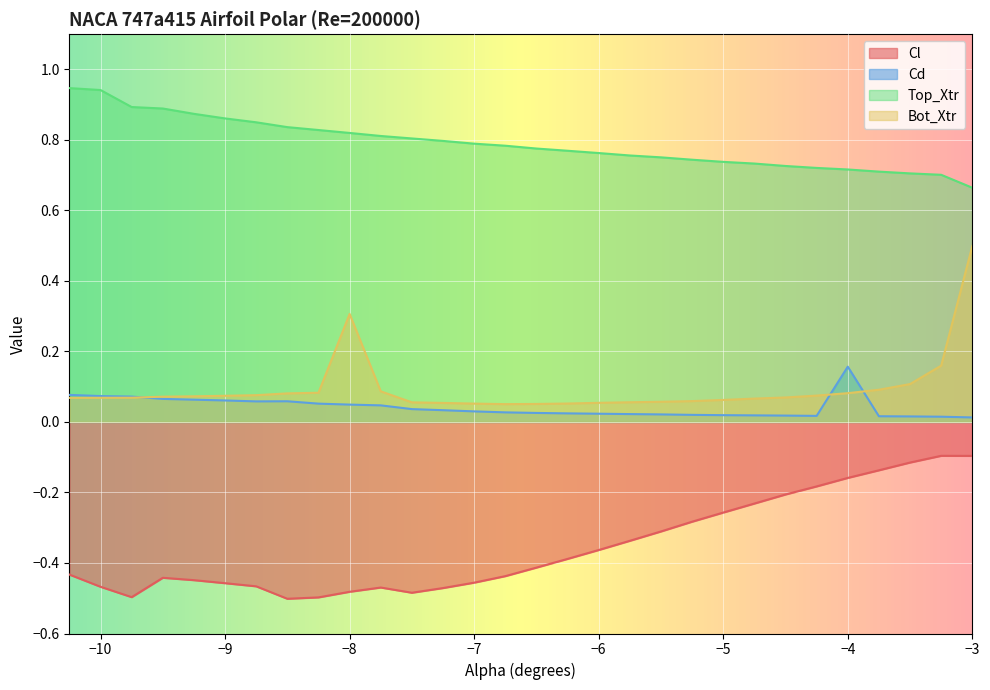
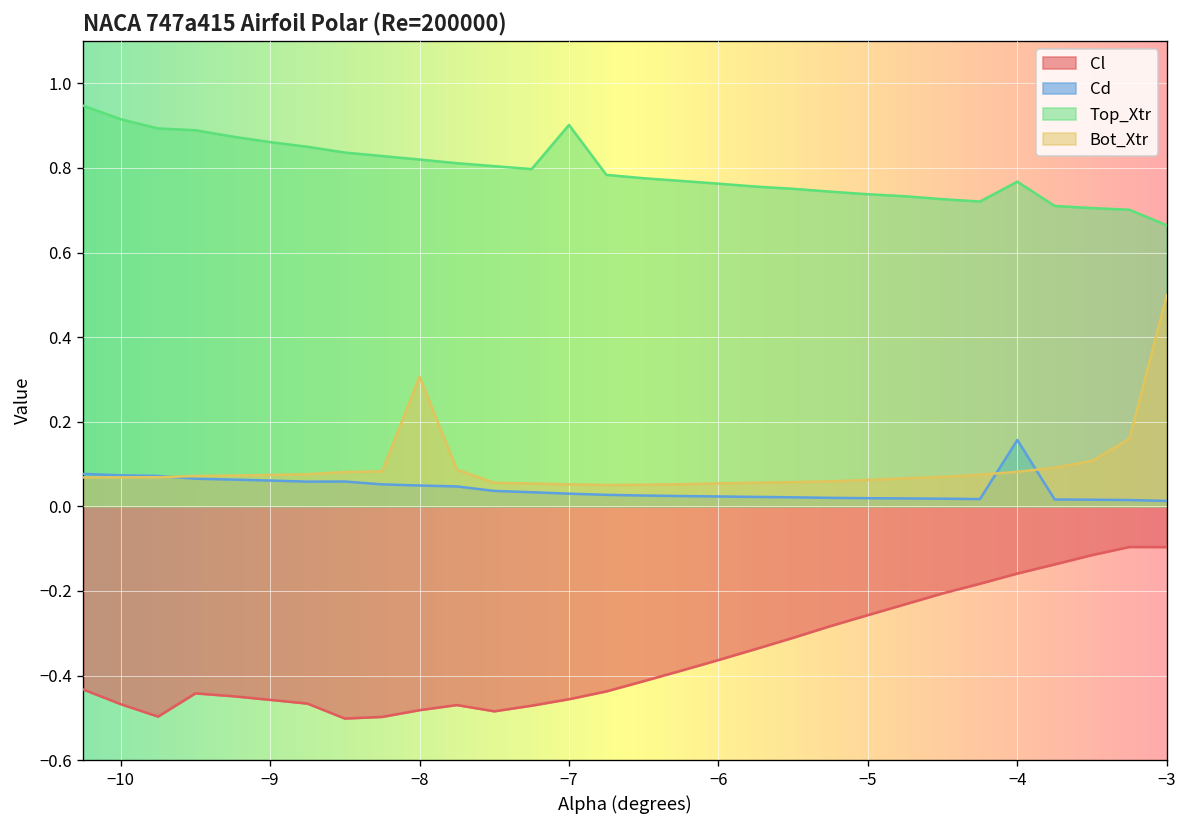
  {
    "Cd": {
      "−9": 0.06,
      "−8": 0.05,
      "−7": 0.03,
      "−6": 0.02,
      "−5": 0.02,
      "−4": 0.16,
      "−3": 0.01
    },
    "Top_Xtr": {
-     "−10": 0.94,
+     "−10": 0.92,
      "−9": 0.86,
      "−8": 0.82,
-     "−7": 0.79,
+     "−7": 0.90,
      "−6": 0.76,
      "−5": 0.74,
-     "−4": 0.72,
+     "−4": 0.77,
      "−3": 0.66
    },
    "Bot_Xtr": {
      "−9": 0.07,
      "−8": 0.31,
      "−7": 0.05,
      "−6": 0.05,
      "−5": 0.06,
      "−4": 0.08,
      "−3": 0.50
    }
  }
